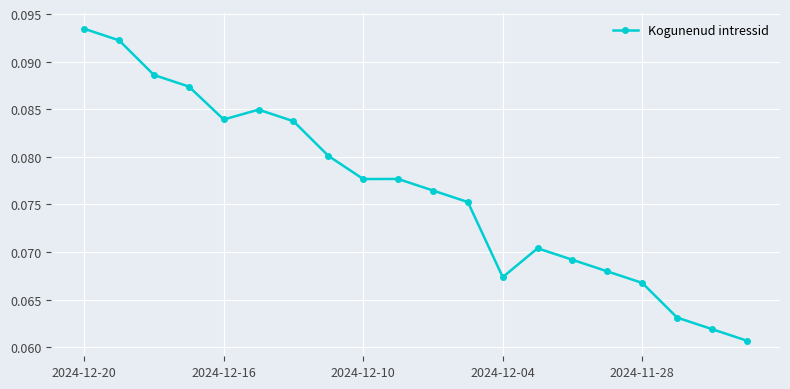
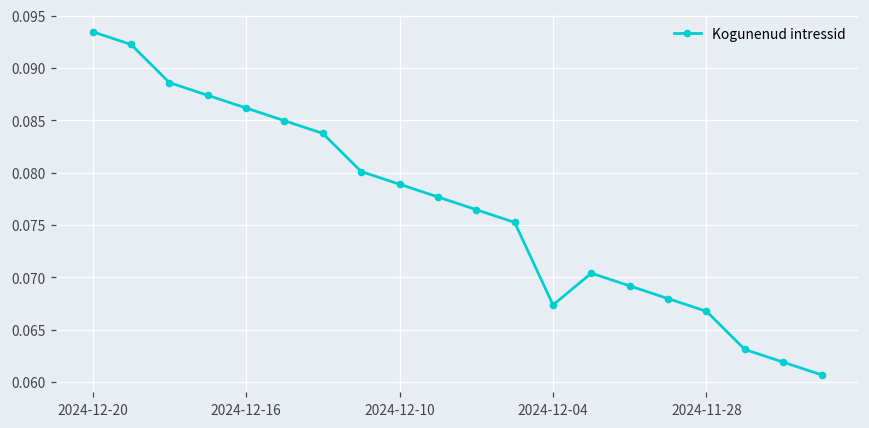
  {
    "2024-12-20": 0.093,
-   "2024-12-16": 0.084,
-   "2024-12-10": 0.078,
+   "2024-12-16": 0.086,
+   "2024-12-10": 0.079,
    "2024-12-04": 0.067,
    "2024-11-28": 0.067
  }
